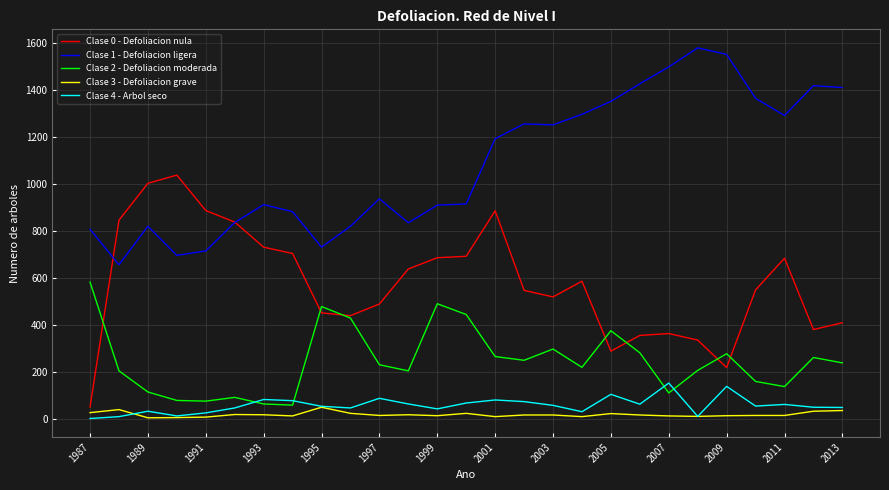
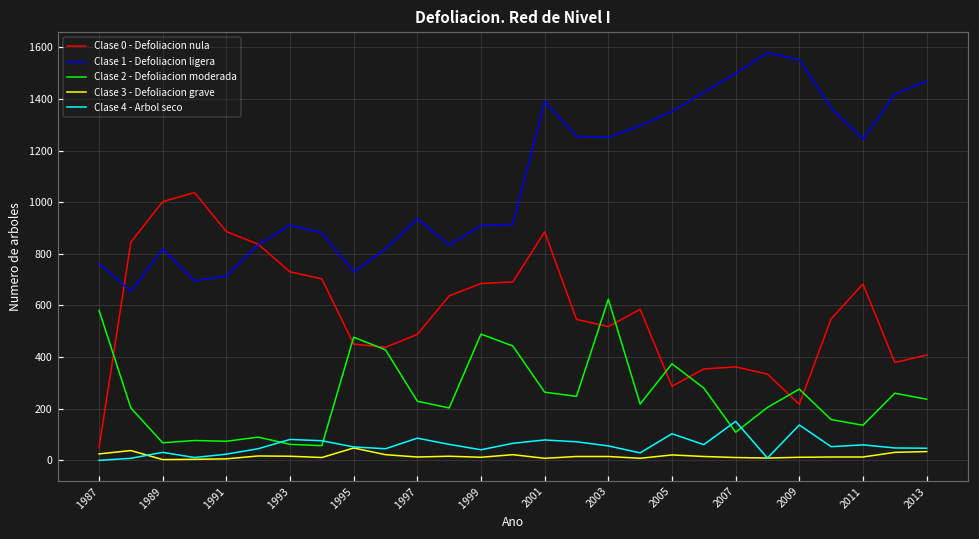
  {
    "Clase 0 - Defoliacion nula": {
      "1987": 50,
      "1989": 1000,
      "1991": 890,
      "1993": 730,
      "1995": 450,
      "1997": 490,
      "1999": 690,
      "2001": 890,
      "2003": 520,
      "2005": 290,
      "2007": 360,
      "2009": 220,
      "2011": 680,
      "2013": 410
    },
    "Clase 1 - Defoliacion ligera": {
-     "1987": 810,
+     "1987": 760,
      "1989": 820,
      "1991": 710,
      "1993": 910,
      "1995": 730,
      "1997": 940,
      "1999": 910,
-     "2001": 1190,
+     "2001": 1390,
      "2003": 1250,
      "2005": 1350,
      "2007": 1500,
      "2009": 1550,
-     "2011": 1290,
-     "2013": 1410
+     "2011": 1240,
+     "2013": 1470
    },
    "Clase 2 - Defoliacion moderada": {
      "1987": 580,
-     "1989": 110,
+     "1989": 70,
      "1991": 70,
      "1993": 60,
      "1995": 480,
      "1997": 230,
      "1999": 490,
      "2001": 260,
-     "2003": 300,
+     "2003": 620,
      "2005": 370,
      "2007": 110,
      "2009": 280,
      "2011": 140,
      "2013": 240
    },
    "Clase 3 - Defoliacion grave": {
      "1987": 30,
      "1989": 0,
      "1991": 10,
      "1993": 20,
      "1997": 10,
      "1999": 10,
      "2001": 10,
      "2003": 20,
      "2005": 20,
      "2007": 10,
      "2009": 10,
      "2011": 10,
      "2013": 30
    },
    "Clase 4 - Arbol seco": {
      "1987": 0,
      "1989": 30,
      "1991": 20,
      "1993": 80,
      "1997": 90,
      "1999": 40,
      "2001": 80,
      "2003": 60,
      "2005": 100,
      "2007": 150,
      "2009": 140,
      "2011": 60,
      "2013": 50
    }
  }
